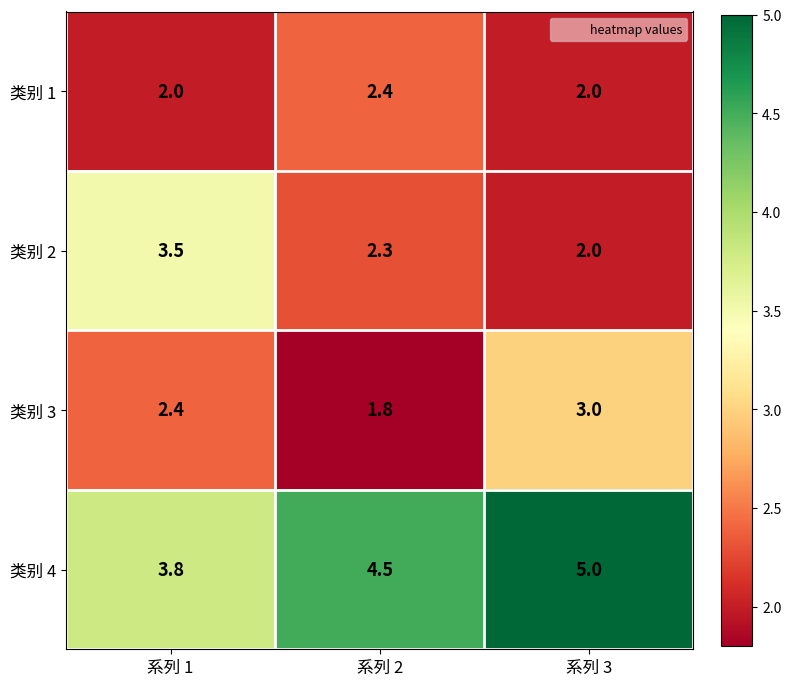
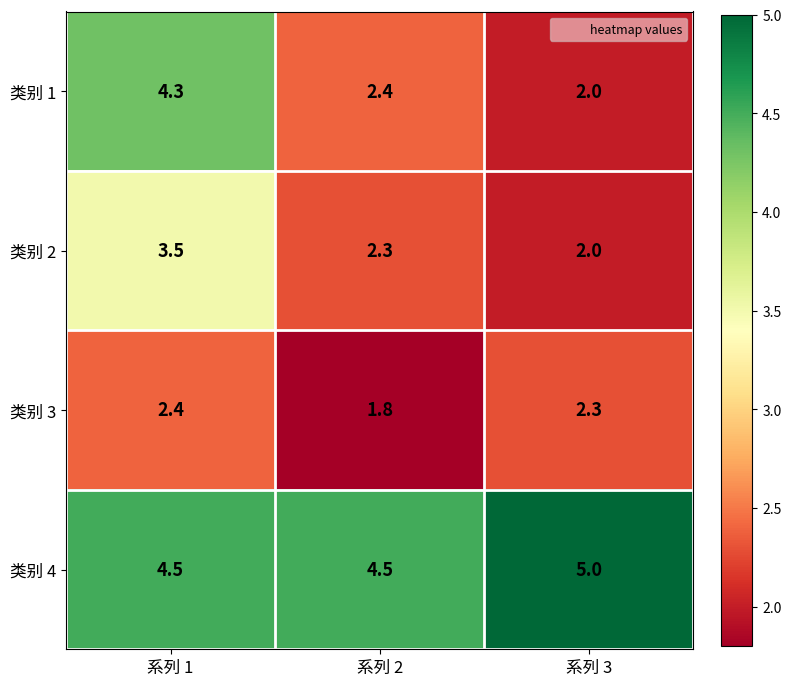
  {
    "类别 1": {
-     "系列 1": 2.0,
+     "系列 1": 4.3,
      "系列 2": 2.4,
      "系列 3": 2.0
    },
    "类别 2": {
      "系列 1": 3.5,
      "系列 2": 2.3,
      "系列 3": 2.0
    },
    "类别 3": {
      "系列 1": 2.4,
      "系列 2": 1.8,
-     "系列 3": 3.0
+     "系列 3": 2.3
    },
    "类别 4": {
-     "系列 1": 3.8,
+     "系列 1": 4.5,
      "系列 2": 4.5,
      "系列 3": 5.0
    }
  }
